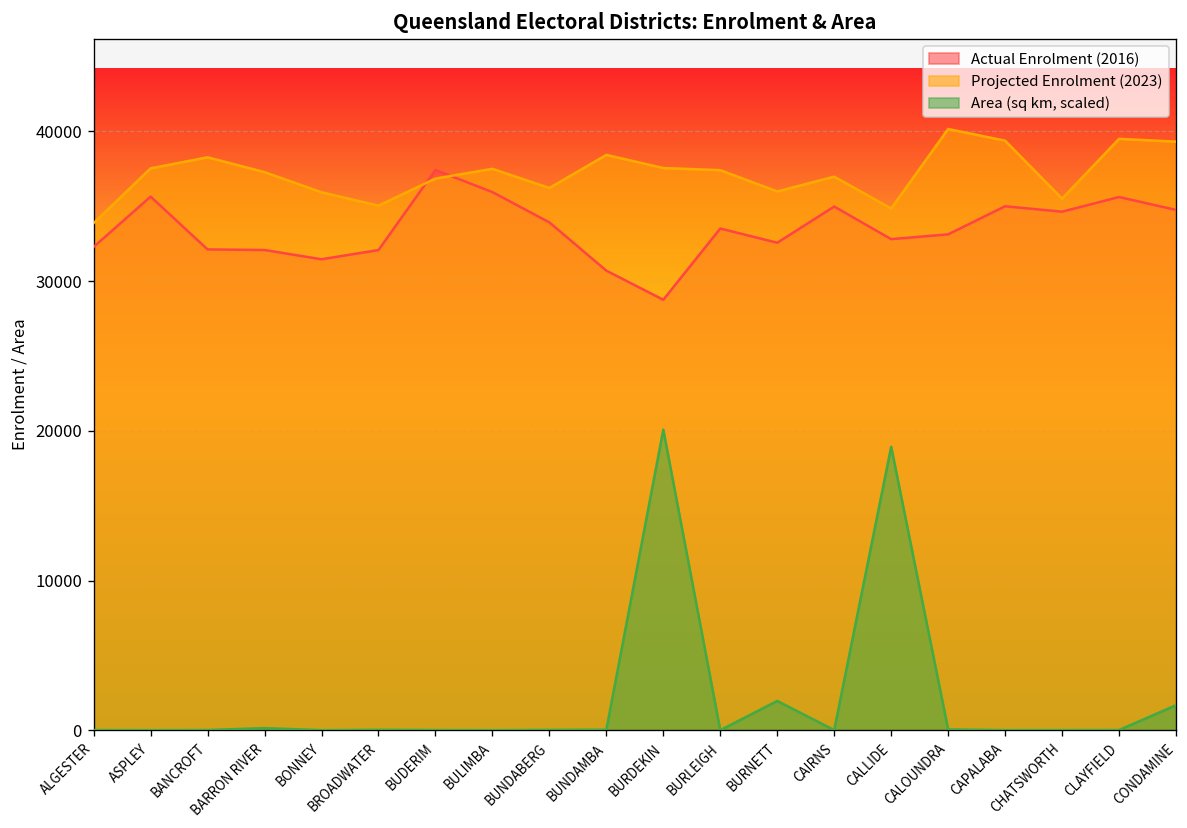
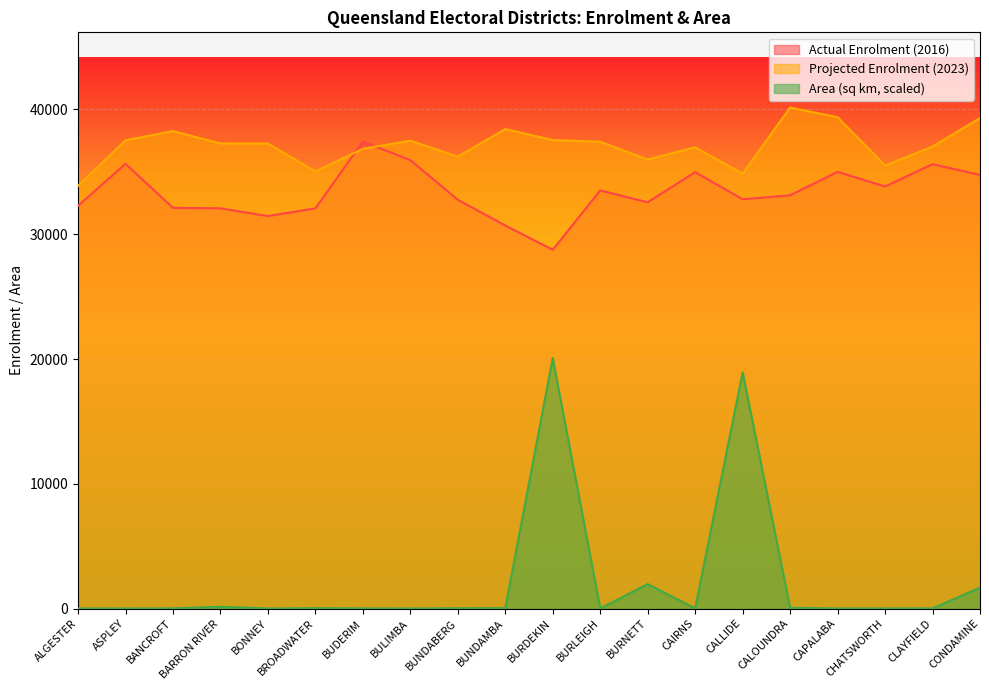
  {
    "Actual Enrolment (2016)": {
      "ALGESTER": 32300,
      "ASPLEY": 35600,
      "BANCROFT": 32100,
      "BARRON RIVER": 32100,
      "BONNEY": 31500,
      "BROADWATER": 32100,
      "BUDERIM": 37400,
      "BULIMBA": 35900,
-     "BUNDABERG": 33900,
+     "BUNDABERG": 32800,
      "BUNDAMBA": 30700,
      "BURDEKIN": 28800,
      "BURLEIGH": 33500,
      "BURNETT": 32600,
      "CAIRNS": 35000,
      "CALLIDE": 32800,
      "CALOUNDRA": 33100,
      "CAPALABA": 35000,
-     "CHATSWORTH": 34600,
+     "CHATSWORTH": 33800,
      "CLAYFIELD": 35600,
      "CONDAMINE": 34800
    },
    "Projected Enrolment (2023)": {
      "ALGESTER": 33900,
      "ASPLEY": 37500,
      "BANCROFT": 38300,
      "BARRON RIVER": 37300,
-     "BONNEY": 35900,
+     "BONNEY": 37300,
      "BROADWATER": 35000,
      "BUDERIM": 36900,
      "BULIMBA": 37500,
      "BUNDABERG": 36200,
      "BUNDAMBA": 38400,
      "BURDEKIN": 37600,
      "BURLEIGH": 37400,
      "BURNETT": 36000,
      "CAIRNS": 37000,
      "CALLIDE": 34900,
      "CALOUNDRA": 40200,
      "CAPALABA": 39400,
      "CHATSWORTH": 35500,
-     "CLAYFIELD": 39500,
+     "CLAYFIELD": 37000,
      "CONDAMINE": 39300
    },
    "Area (sq km, scaled)": {
      "ALGESTER": 0,
      "ASPLEY": 0,
      "BANCROFT": 0,
      "BARRON RIVER": 100,
      "BONNEY": 0,
      "BROADWATER": 0,
      "BUDERIM": 0,
      "BULIMBA": 0,
      "BUNDABERG": 0,
      "BUNDAMBA": 0,
      "BURDEKIN": 20100,
      "BURLEIGH": 0,
      "BURNETT": 2000,
      "CAIRNS": 0,
      "CALLIDE": 18900,
      "CALOUNDRA": 100,
      "CAPALABA": 0,
      "CHATSWORTH": 0,
      "CLAYFIELD": 0,
      "CONDAMINE": 1700
    }
  }
